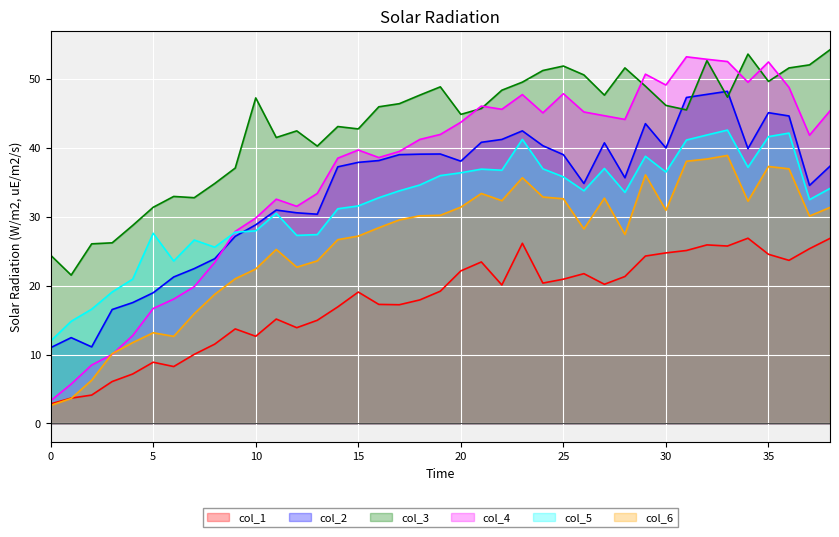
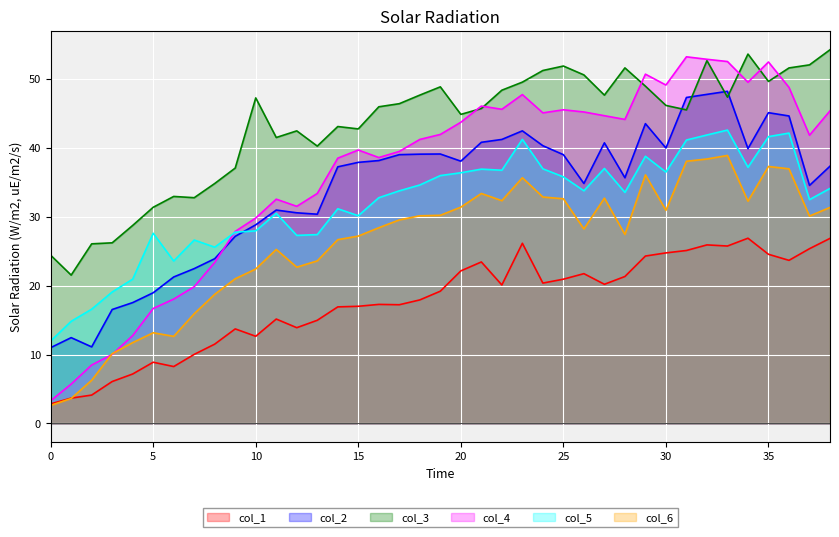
  {
    "col_1": {
      "5": 9,
      "10": 13,
-     "15": 19,
+     "15": 17,
      "20": 22,
      "25": 21,
      "30": 25,
      "35": 25
    },
    "col_2": {
      "0": 11,
      "5": 19,
      "10": 29,
      "15": 38,
      "20": 38,
      "25": 39,
      "30": 40,
      "35": 45
    },
    "col_3": {
      "0": 24,
      "5": 31,
      "10": 47,
      "15": 43,
      "20": 45,
      "25": 52,
      "30": 46,
      "35": 50
    },
    "col_4": {
      "0": 3,
      "5": 17,
      "10": 30,
      "15": 40,
      "20": 44,
-     "25": 48,
+     "25": 46,
      "30": 49,
      "35": 52
    },
    "col_5": {
      "0": 12,
      "5": 28,
      "10": 28,
-     "15": 32,
+     "15": 30,
      "20": 36,
      "25": 36,
      "30": 36,
      "35": 42
    },
    "col_6": {
      "5": 13,
      "10": 22,
      "15": 27,
      "20": 31,
      "25": 33,
      "30": 31,
      "35": 37
    }
  }
